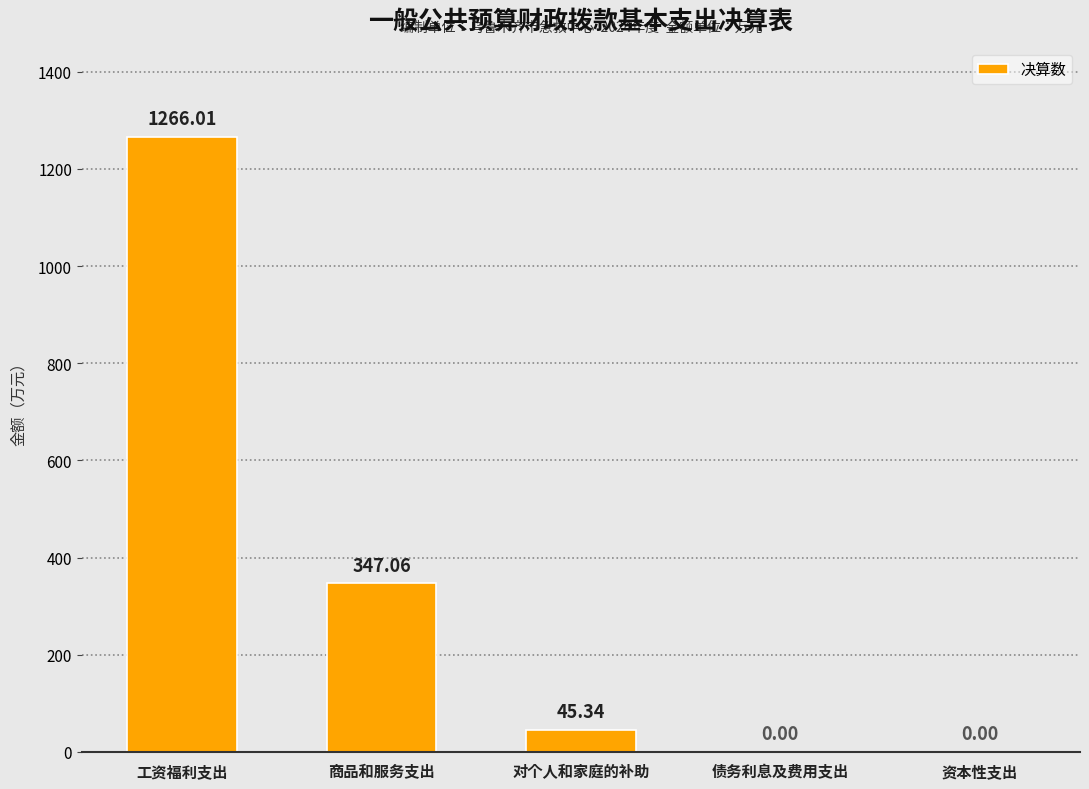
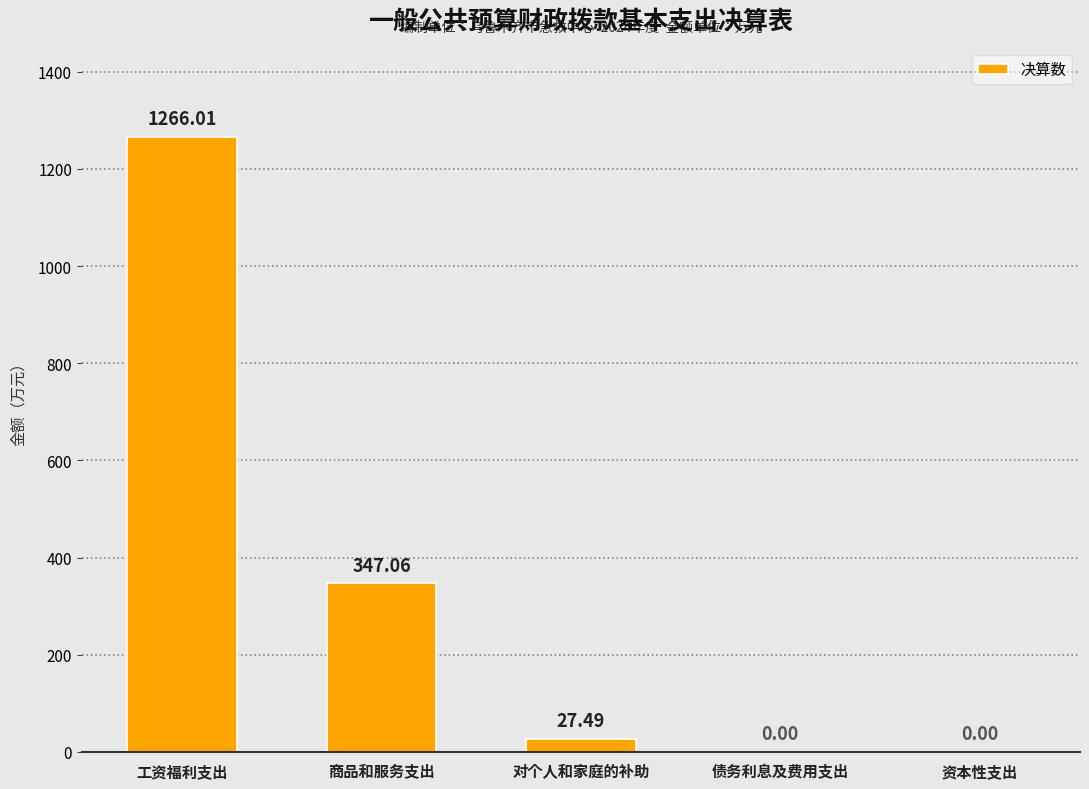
  {
    "工资福利支出": 1266.01,
    "商品和服务支出": 347.06,
-   "对个人和家庭的补助": 45.34,
+   "对个人和家庭的补助": 27.49,
    "债务利息及费用支出": 0.00,
    "资本性支出": 0.00
  }
